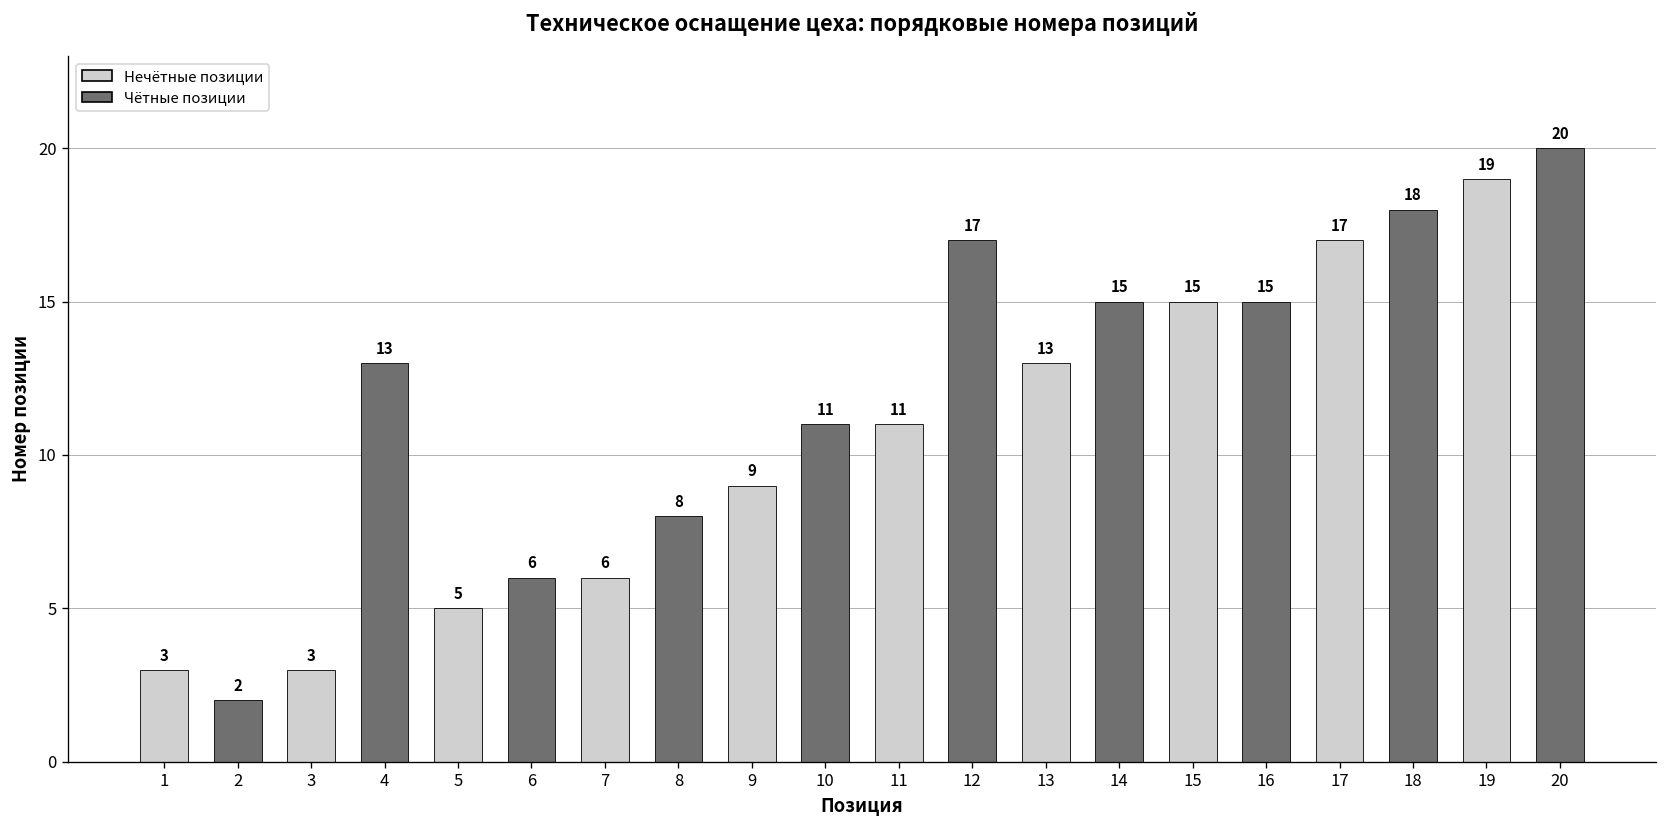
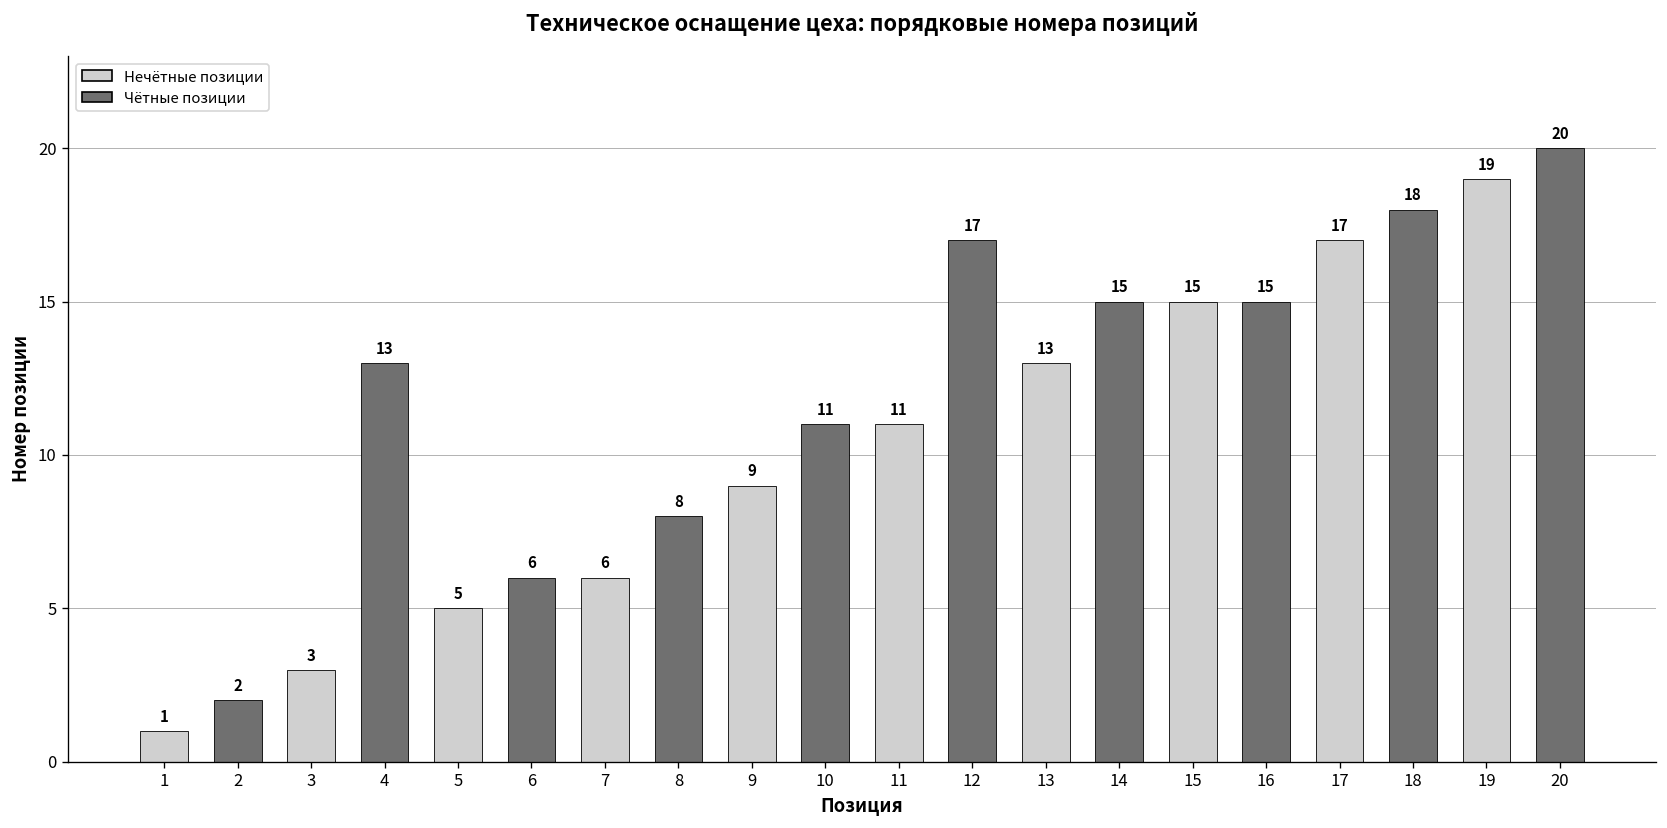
  {
-   "1": 3,
+   "1": 1,
    "2": 2,
    "3": 3,
    "4": 13,
    "5": 5,
    "6": 6,
    "7": 6,
    "8": 8,
    "9": 9,
    "10": 11,
    "11": 11,
    "12": 17,
    "13": 13,
    "14": 15,
    "15": 15,
    "16": 15,
    "17": 17,
    "18": 18,
    "19": 19,
    "20": 20
  }
